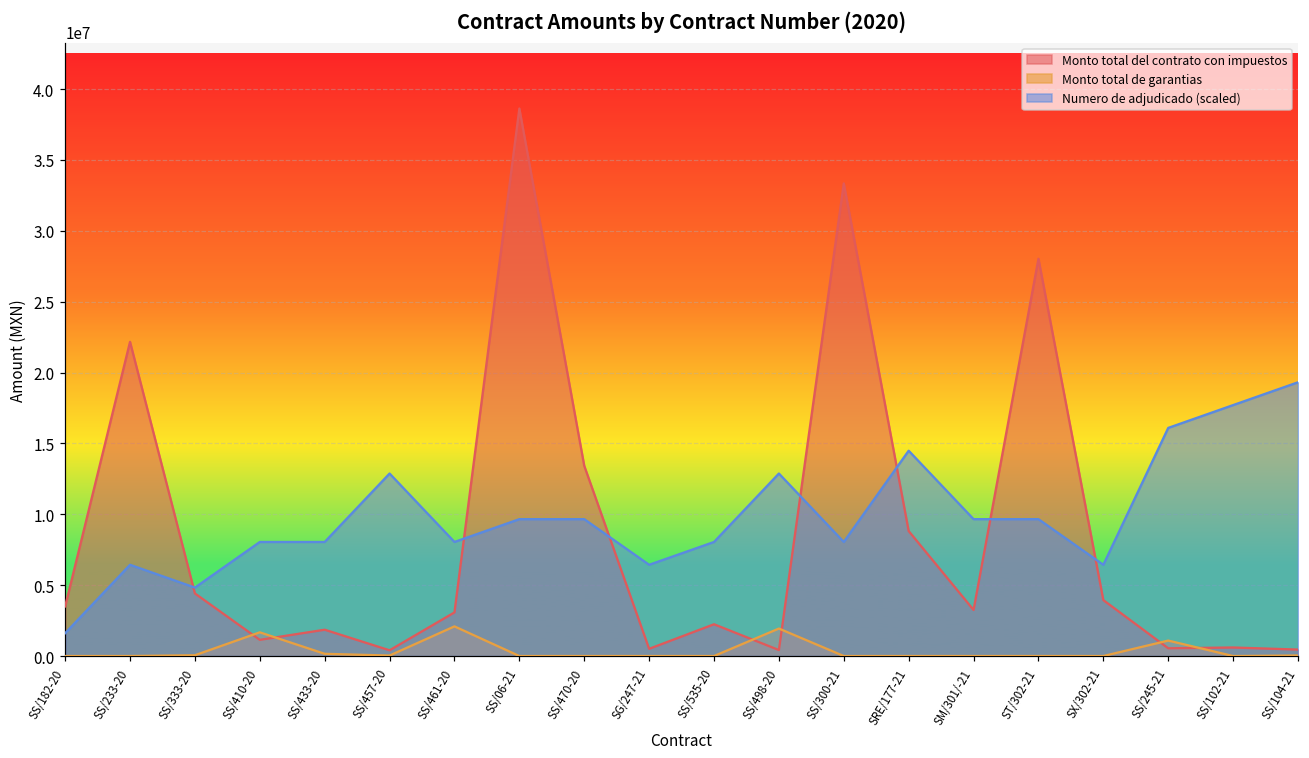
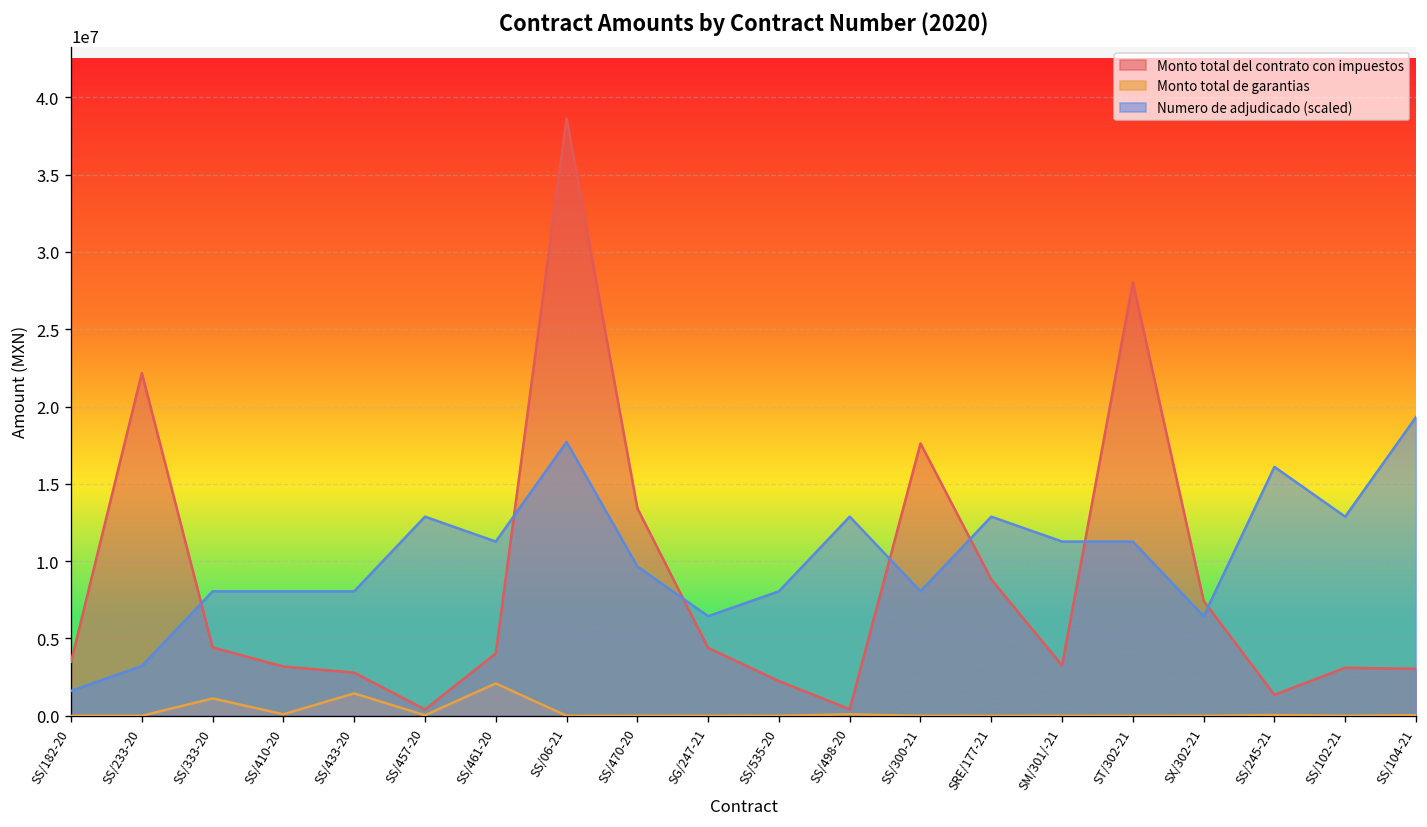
  {
    "Monto total del contrato con impuestos": {
      "SS/182-20": 3500000,
      "SS/233-20": 22200000,
      "SS/333-20": 4400000,
-     "SS/410-20": 1100000,
-     "SS/433-20": 1900000,
+     "SS/410-20": 3200000,
+     "SS/433-20": 2800000,
      "SS/457-20": 400000,
-     "SS/461-20": 3100000,
+     "SS/461-20": 4000000,
      "SS/06-21": 38600000,
      "SS/470-20": 13400000,
-     "SG/247-21": 500000,
+     "SG/247-21": 4400000,
      "SS/535-20": 2200000,
      "SS/498-20": 400000,
-     "SS/300-21": 33300000,
+     "SS/300-21": 17600000,
      "SRE/177-21": 8800000,
      "SM/301/-21": 3200000,
      "ST/302-21": 28000000,
-     "SX/302-21": 3900000,
-     "SS/245-21": 500000,
-     "SS/102-21": 600000,
-     "SS/104-21": 500000
+     "SX/302-21": 7400000,
+     "SS/245-21": 1400000,
+     "SS/102-21": 3100000,
+     "SS/104-21": 3000000
    },
    "Monto total de garantias": {
      "SS/182-20": 0,
      "SS/233-20": 0,
-     "SS/333-20": 100000,
-     "SS/410-20": 1700000,
-     "SS/433-20": 200000,
+     "SS/333-20": 1100000,
+     "SS/410-20": 100000,
+     "SS/433-20": 1400000,
      "SS/457-20": 0,
      "SS/461-20": 2100000,
      "SS/06-21": 0,
      "SS/470-20": 0,
      "SG/247-21": 0,
      "SS/535-20": 0,
-     "SS/498-20": 1900000,
+     "SS/498-20": 100000,
      "SS/300-21": 0,
      "SRE/177-21": 0,
      "SM/301/-21": 0,
      "ST/302-21": 0,
      "SX/302-21": 0,
-     "SS/245-21": 1100000,
+     "SS/245-21": 0,
      "SS/102-21": 0,
      "SS/104-21": 0
    },
    "Numero de adjudicado (scaled)": {
      "SS/182-20": 1600000,
-     "SS/233-20": 6400000,
-     "SS/333-20": 4800000,
+     "SS/233-20": 3200000,
+     "SS/333-20": 8000000,
      "SS/410-20": 8000000,
      "SS/433-20": 8000000,
      "SS/457-20": 12900000,
-     "SS/461-20": 8000000,
-     "SS/06-21": 9700000,
+     "SS/461-20": 11300000,
+     "SS/06-21": 17700000,
      "SS/470-20": 9700000,
      "SG/247-21": 6400000,
      "SS/535-20": 8000000,
      "SS/498-20": 12900000,
      "SS/300-21": 8000000,
-     "SRE/177-21": 14500000,
-     "SM/301/-21": 9700000,
-     "ST/302-21": 9700000,
+     "SRE/177-21": 12900000,
+     "SM/301/-21": 11300000,
+     "ST/302-21": 11300000,
      "SX/302-21": 6400000,
      "SS/245-21": 16100000,
-     "SS/102-21": 17700000,
+     "SS/102-21": 12900000,
      "SS/104-21": 19300000
    }
  }
